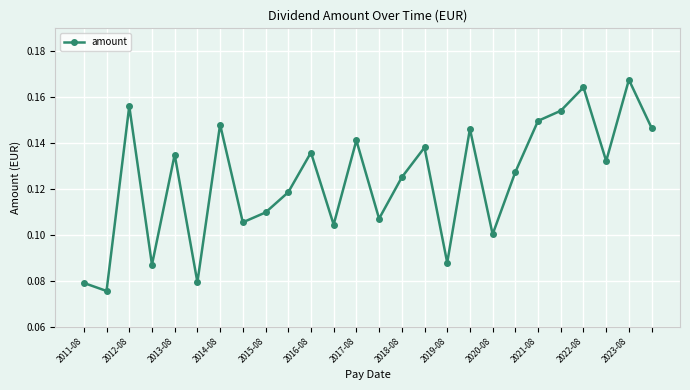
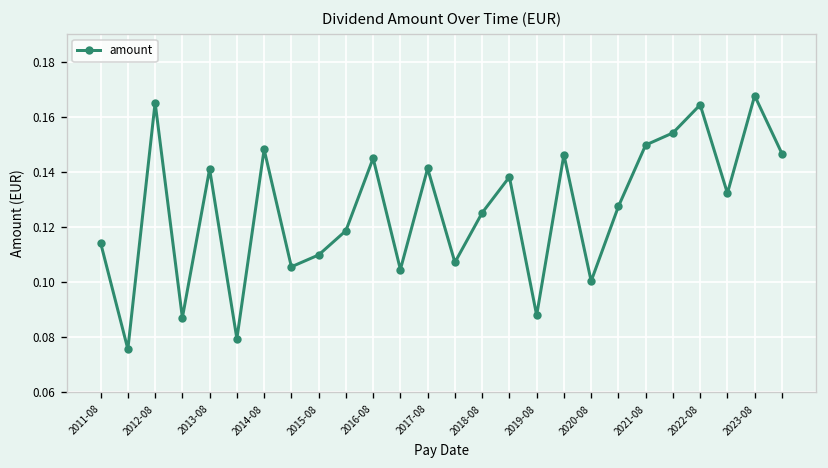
  {
-   "2011-08": 0.079,
-   "2012-08": 0.156,
-   "2013-08": 0.135,
+   "2011-08": 0.114,
+   "2012-08": 0.165,
+   "2013-08": 0.141,
    "2014-08": 0.148,
    "2015-08": 0.110,
-   "2016-08": 0.136,
+   "2016-08": 0.145,
    "2017-08": 0.141,
    "2018-08": 0.125,
    "2019-08": 0.088,
    "2020-08": 0.100,
    "2021-08": 0.150,
    "2022-08": 0.164,
    "2023-08": 0.168
  }
